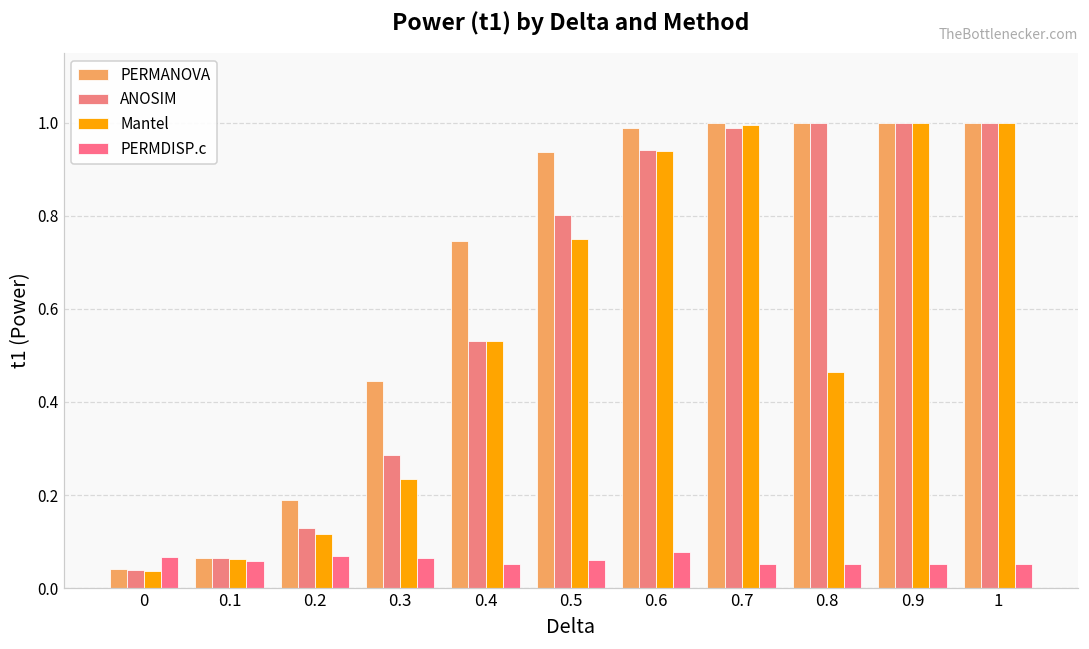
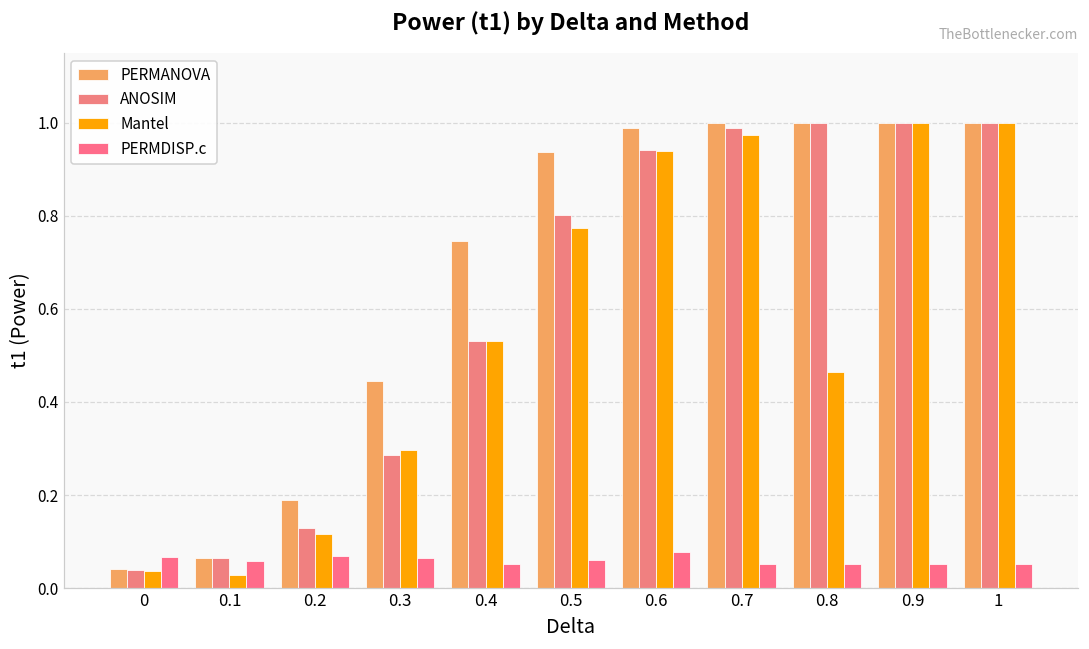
  {
    "Mantel": {
      "0": 0.04,
-     "0.1": 0.06,
+     "0.1": 0.03,
      "0.2": 0.12,
-     "0.3": 0.23,
+     "0.3": 0.30,
      "0.4": 0.53,
-     "0.5": 0.75,
+     "0.5": 0.78,
      "0.6": 0.94,
-     "0.7": 1.00,
+     "0.7": 0.97,
      "0.8": 0.46,
      "0.9": 1.00,
      "1": 1.00
    }
  }
